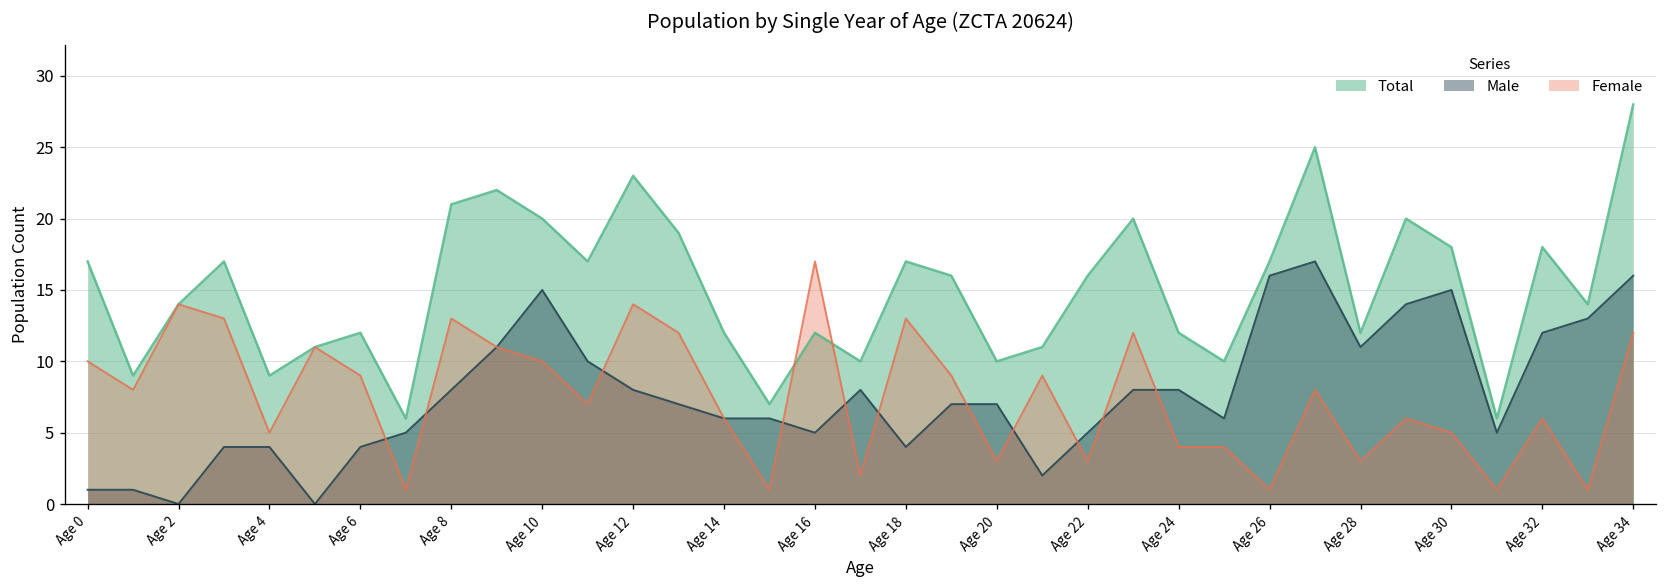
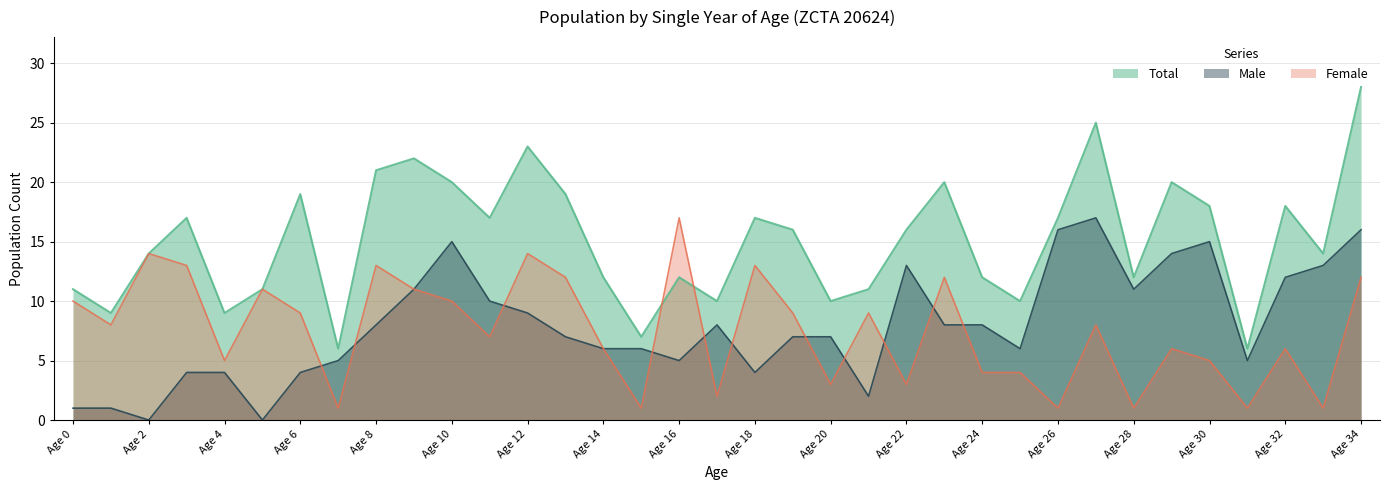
  {
    "Total": {
-     "Age 0": 17,
+     "Age 0": 11,
      "Age 4": 9,
-     "Age 6": 12,
+     "Age 6": 19,
      "Age 8": 21,
      "Age 10": 20,
      "Age 12": 23,
      "Age 14": 12,
      "Age 16": 12,
      "Age 18": 17,
      "Age 20": 10,
      "Age 22": 16,
      "Age 24": 12,
      "Age 26": 17,
      "Age 28": 12,
      "Age 30": 18,
      "Age 32": 18,
      "Age 34": 28
    },
    "Male": {
      "Age 0": 1,
      "Age 2": 0,
      "Age 4": 4,
      "Age 6": 4,
      "Age 8": 8,
      "Age 10": 15,
-     "Age 12": 8,
+     "Age 12": 9,
      "Age 16": 5,
      "Age 18": 4,
      "Age 20": 7,
-     "Age 22": 5,
+     "Age 22": 13,
      "Age 24": 8,
      "Age 26": 16,
      "Age 28": 11,
      "Age 30": 15,
      "Age 32": 12,
      "Age 34": 16
    },
    "Female": {
      "Age 0": 10,
      "Age 4": 5,
      "Age 6": 9,
      "Age 8": 13,
      "Age 10": 10,
      "Age 12": 14,
      "Age 16": 17,
      "Age 18": 13,
      "Age 20": 3,
      "Age 22": 3,
      "Age 24": 4,
      "Age 26": 1,
-     "Age 28": 3,
+     "Age 28": 1,
      "Age 30": 5,
      "Age 32": 6,
      "Age 34": 12
    }
  }
